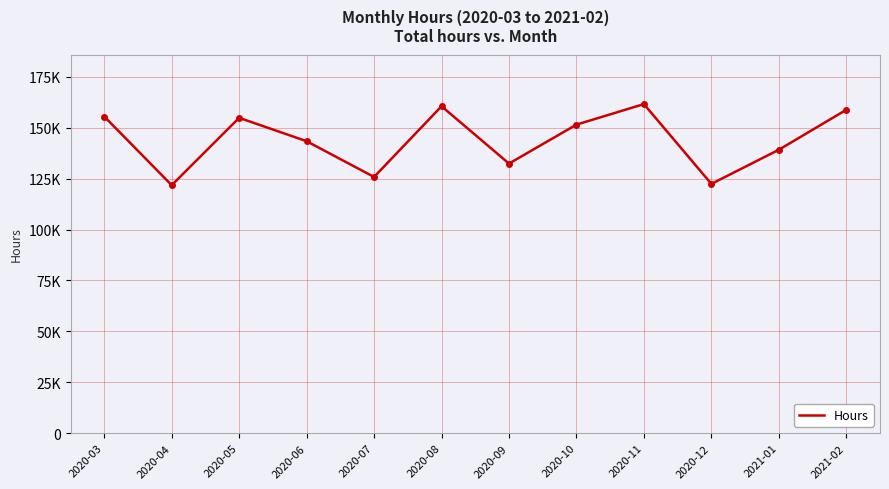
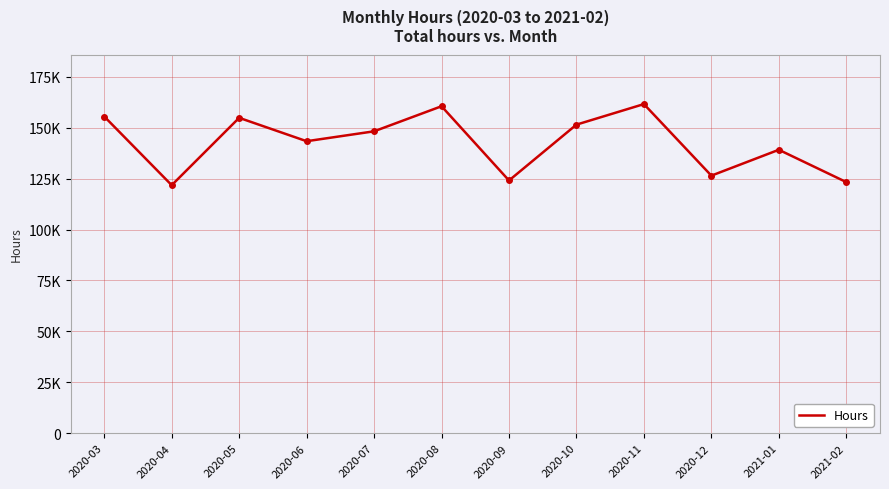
  {
    "2020-03": 155000,
    "2020-04": 122000,
    "2020-05": 155000,
    "2020-06": 143000,
-   "2020-07": 126000,
+   "2020-07": 148000,
    "2020-08": 161000,
-   "2020-09": 132000,
+   "2020-09": 124000,
    "2020-10": 152000,
    "2020-11": 162000,
-   "2020-12": 122000,
+   "2020-12": 126000,
    "2021-01": 139000,
-   "2021-02": 159000
+   "2021-02": 123000
  }
